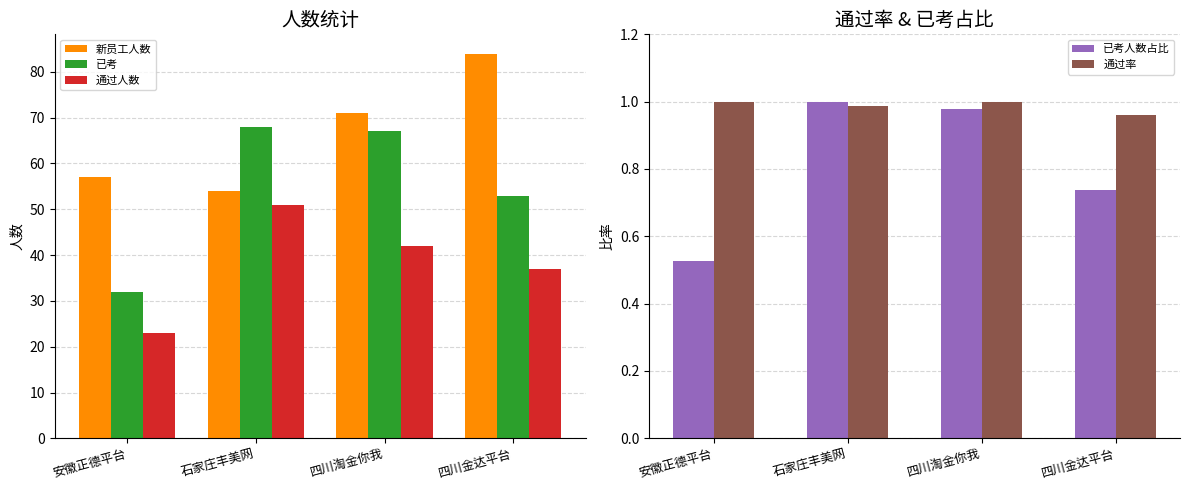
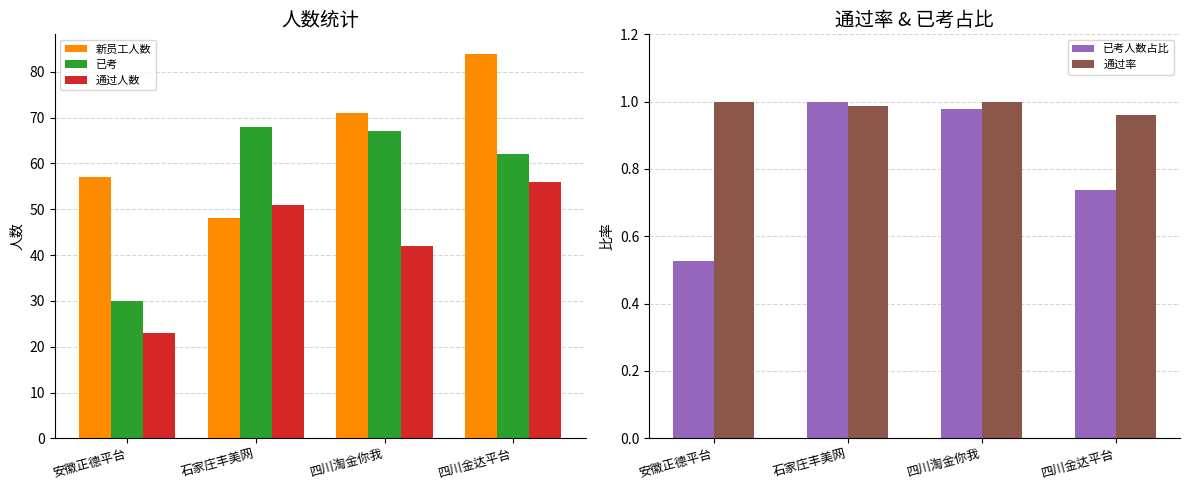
  {
    "人数统计": {
      "新员工人数": {
        "安徽正德平台": 57,
-       "石家庄丰美网": 54,
+       "石家庄丰美网": 48,
        "四川淘金你我": 71,
        "四川金达平台": 84
      },
      "已考": {
-       "安徽正德平台": 32,
+       "安徽正德平台": 30,
        "石家庄丰美网": 68,
        "四川淘金你我": 67,
-       "四川金达平台": 53
+       "四川金达平台": 62
      },
      "通过人数": {
        "安徽正德平台": 23,
        "石家庄丰美网": 51,
        "四川淘金你我": 42,
-       "四川金达平台": 37
+       "四川金达平台": 56
      }
    },
    "通过率 & 已考占比": {
      "已考人数占比": {
        "安徽正德平台": 0.53,
        "石家庄丰美网": 1.00,
        "四川淘金你我": 0.98,
        "四川金达平台": 0.74
      },
      "通过率": {
        "安徽正德平台": 1.00,
        "石家庄丰美网": 0.99,
        "四川淘金你我": 1.00,
        "四川金达平台": 0.96
      }
    }
  }
